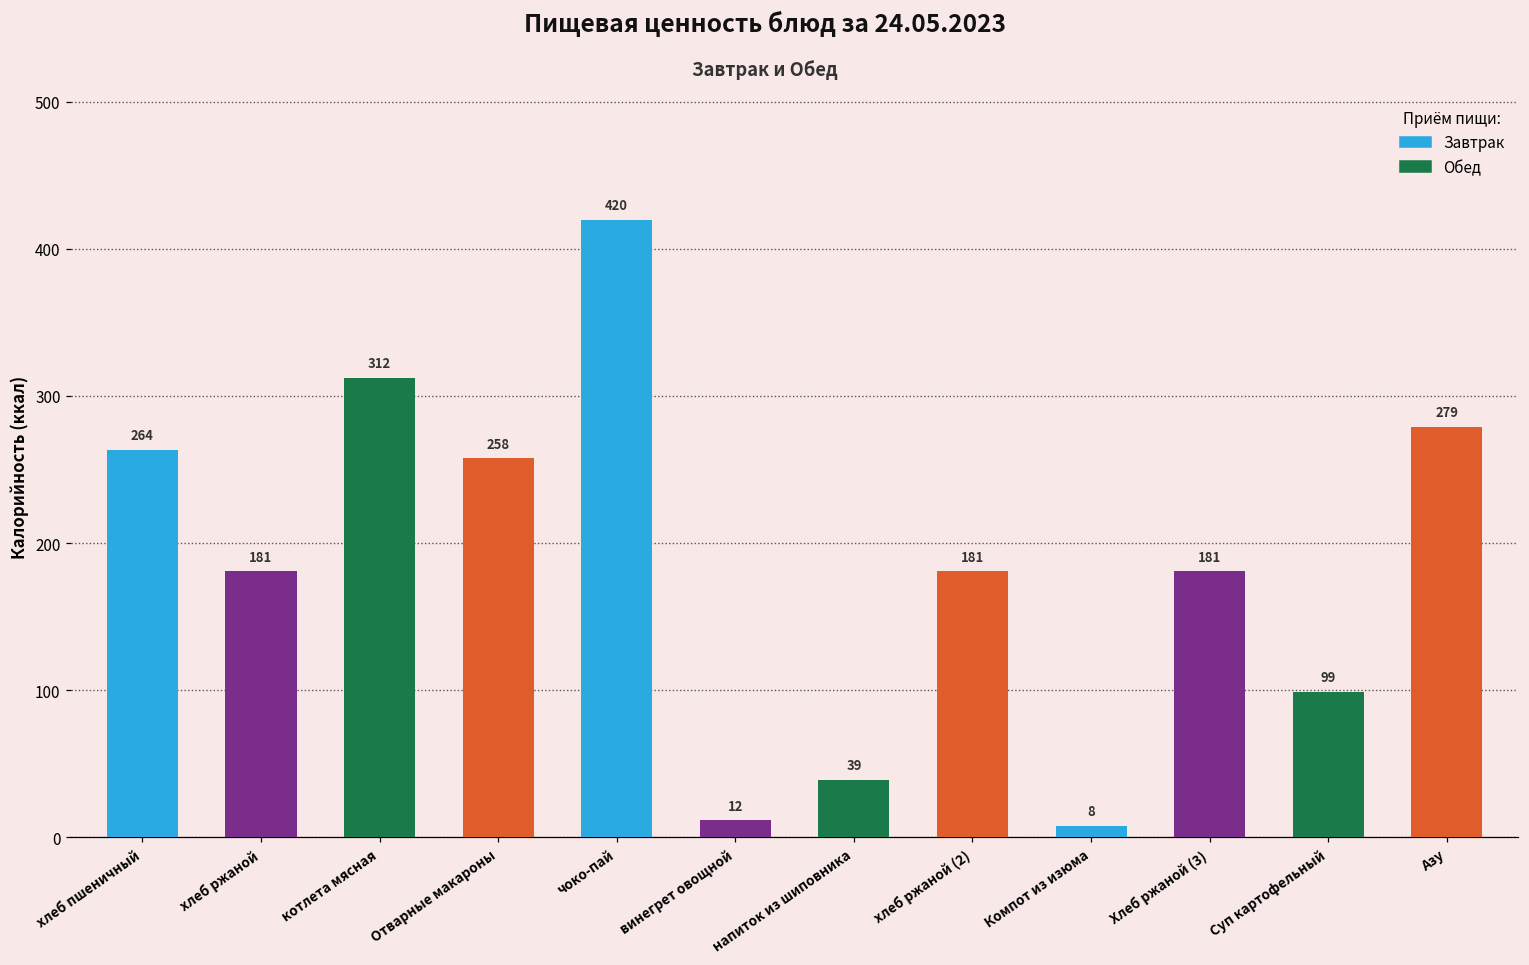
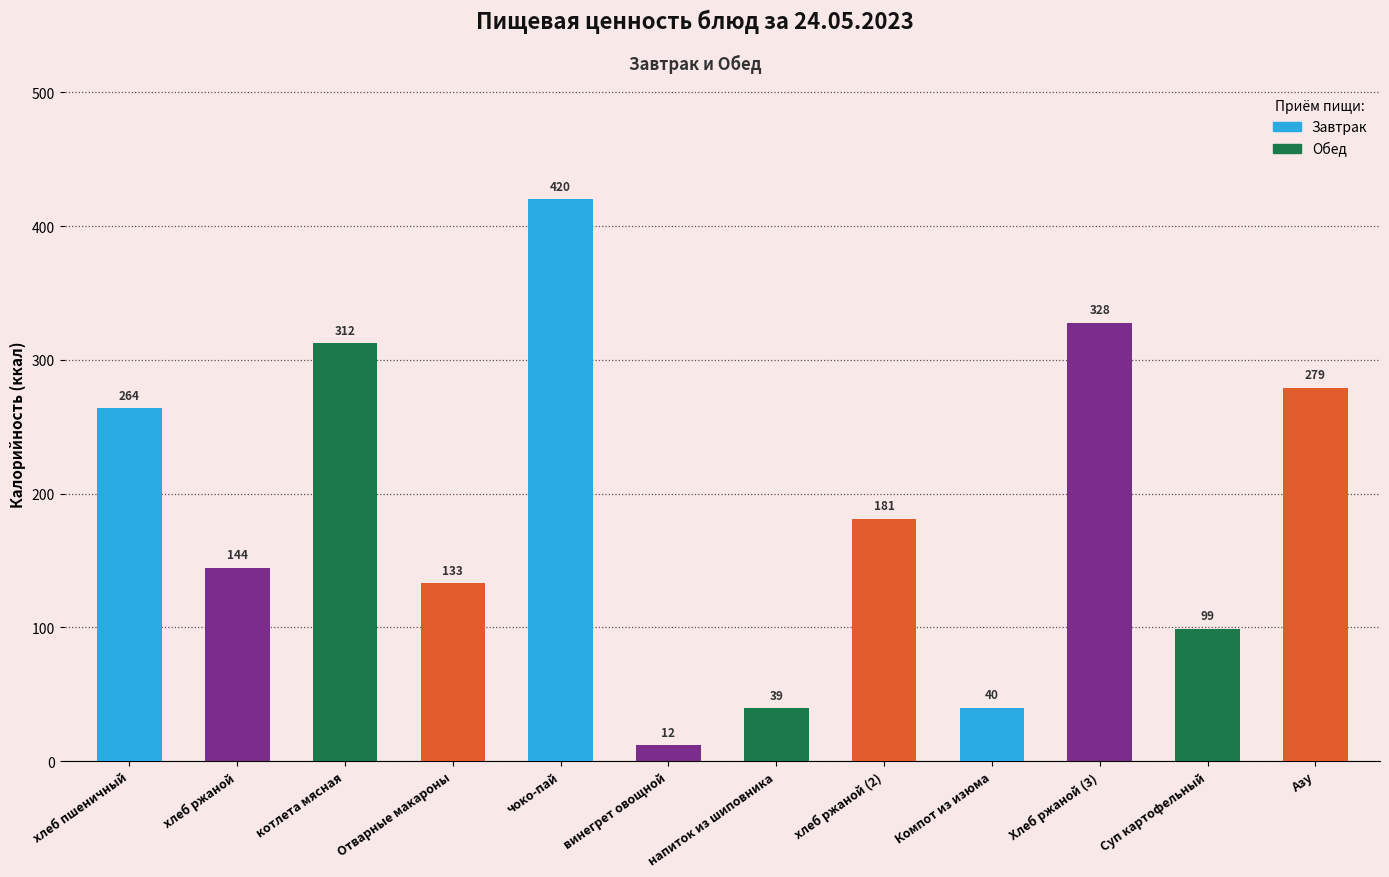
  {
    "хлеб пшеничный": 264,
-   "хлеб ржаной": 181,
+   "хлеб ржаной": 144,
    "котлета мясная": 312,
-   "Отварные макароны": 258,
+   "Отварные макароны": 133,
    "чоко-пай": 420,
    "винегрет овощной": 12,
    "напиток из шиповника": 39,
    "хлеб ржаной (2)": 181,
-   "Компот из изюма": 8,
-   "Хлеб ржаной (3)": 181,
+   "Компот из изюма": 40,
+   "Хлеб ржаной (3)": 328,
    "Суп картофельный": 99,
    "Азу": 279
  }
